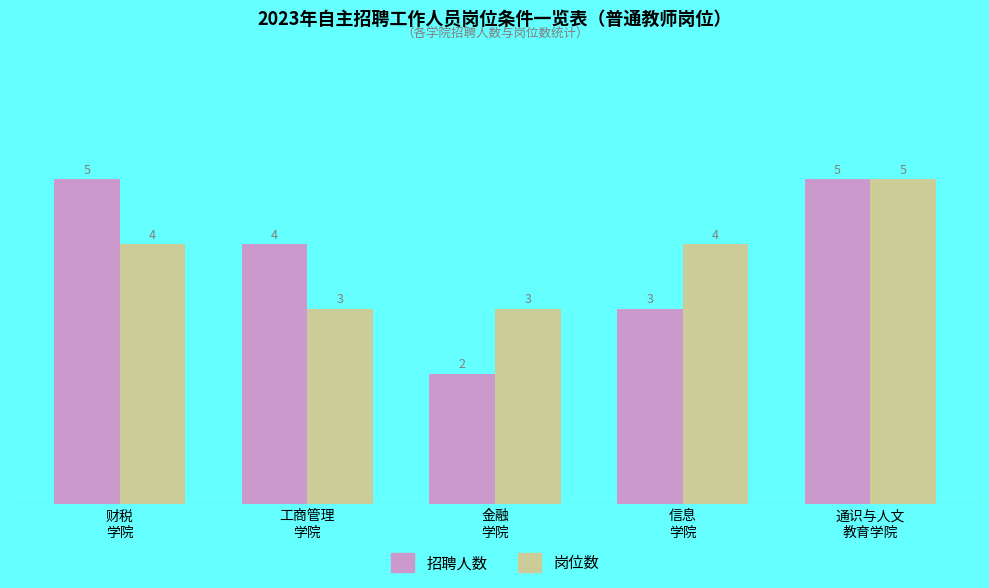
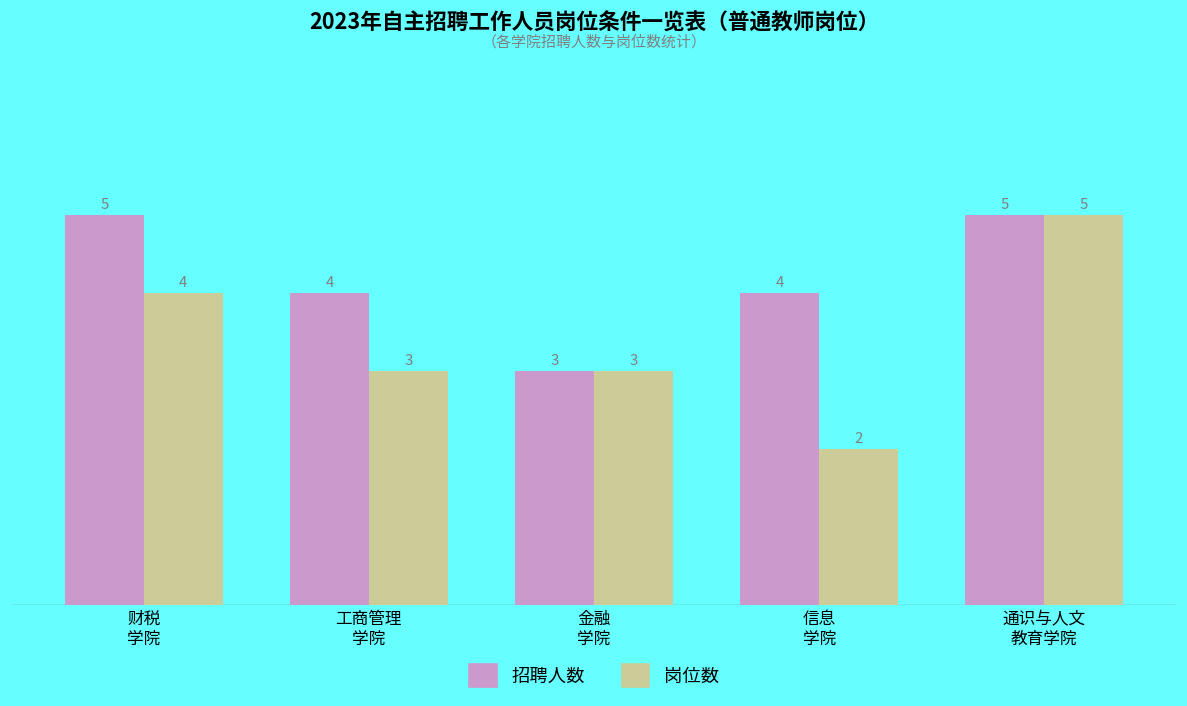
  {
    "招聘人数": {
      "财税 学院": 5,
      "工商管理 学院": 4,
-     "金融 学院": 2,
-     "信息 学院": 3,
+     "金融 学院": 3,
+     "信息 学院": 4,
      "通识与人文 教育学院": 5
    },
    "岗位数": {
      "财税 学院": 4,
      "工商管理 学院": 3,
      "金融 学院": 3,
-     "信息 学院": 4,
+     "信息 学院": 2,
      "通识与人文 教育学院": 5
    }
  }
